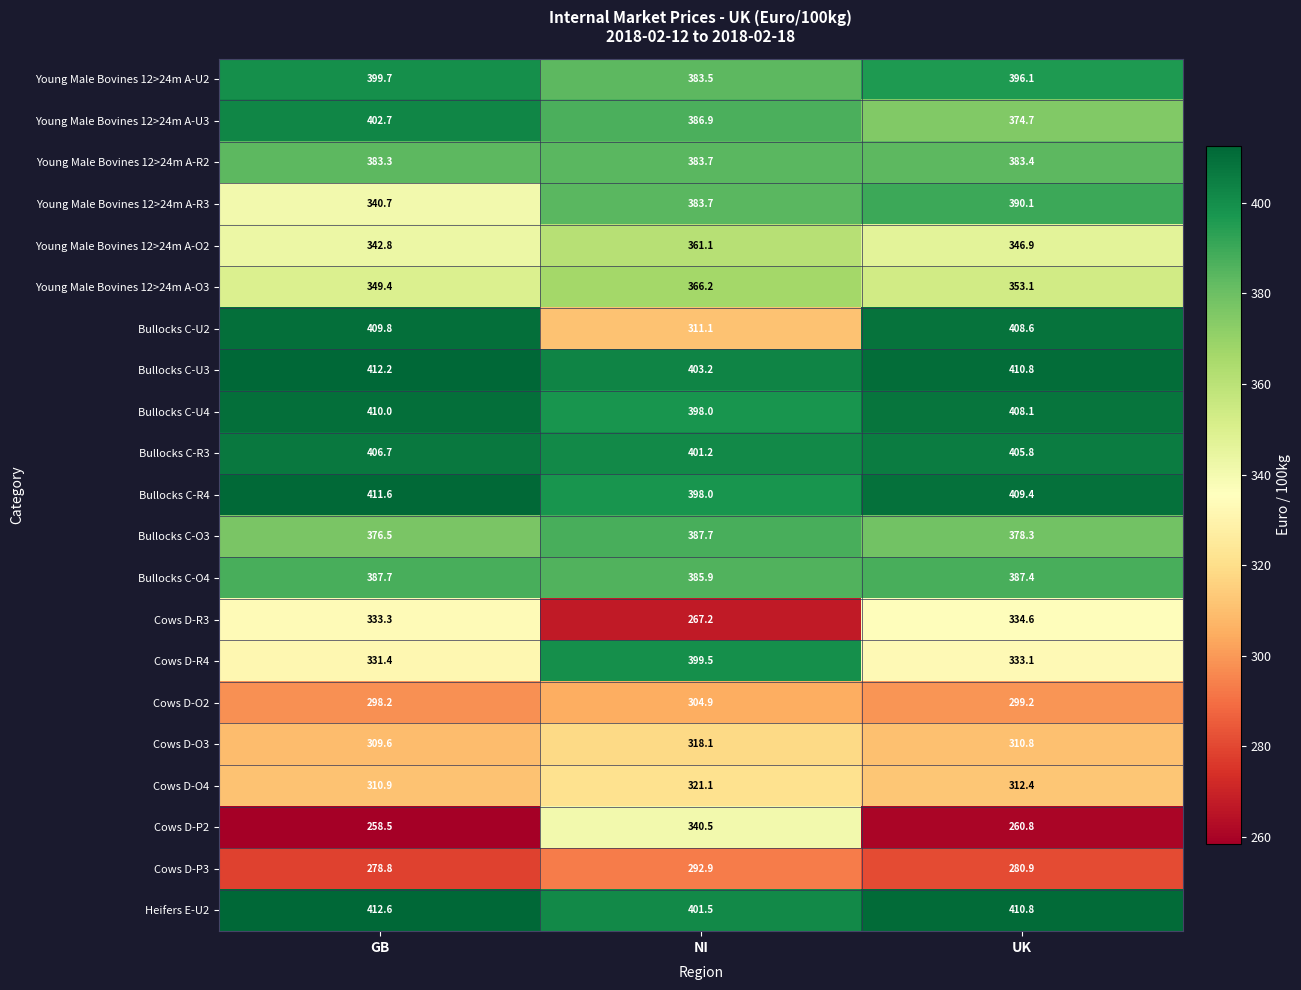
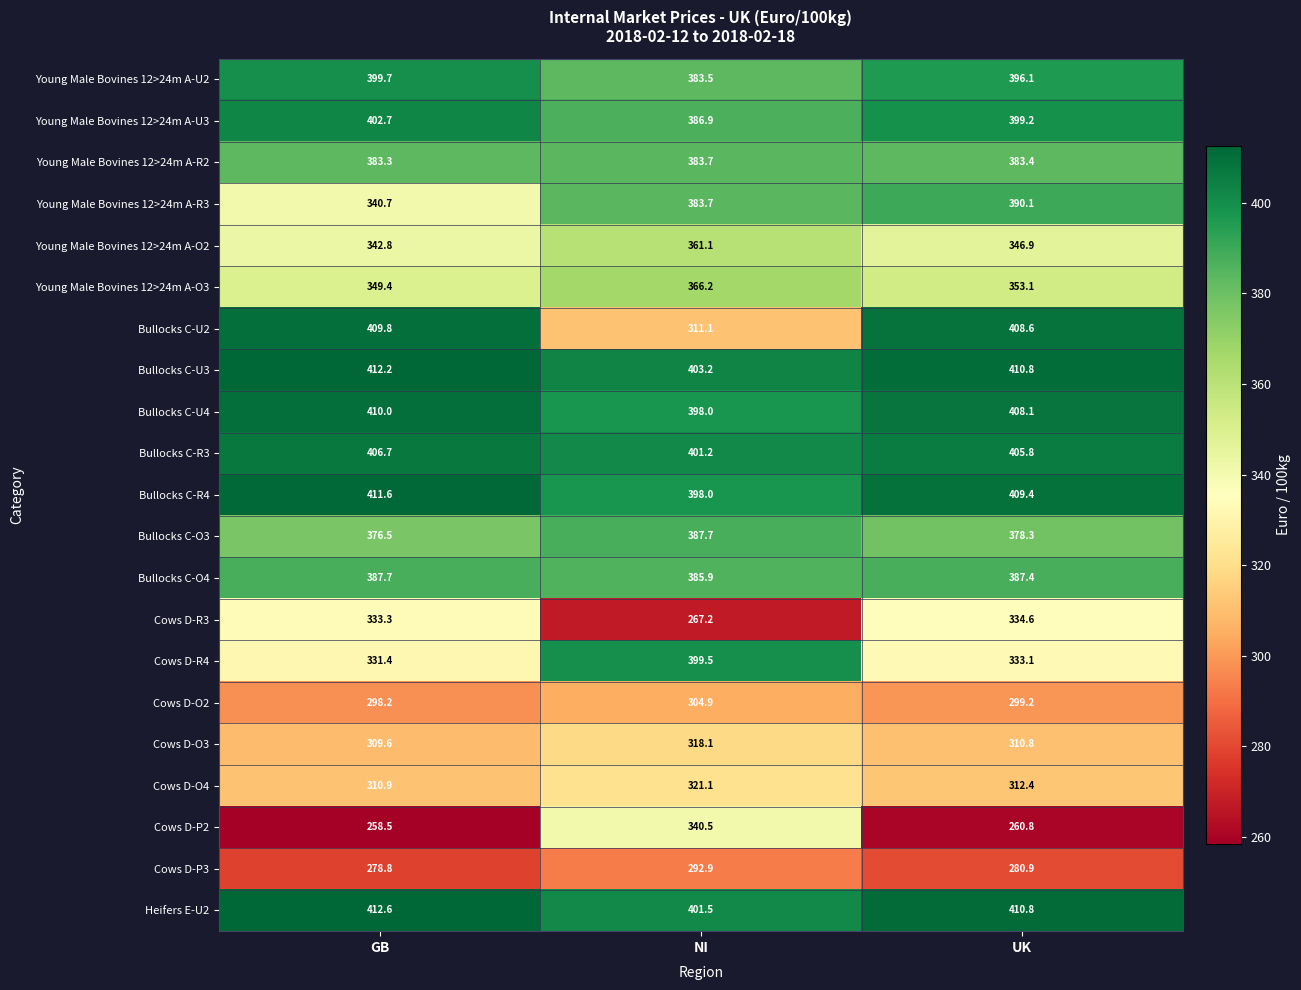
  {
    "Young Male Bovines 12>24m A-U2": {
      "GB": 399.7,
      "NI": 383.5,
      "UK": 396.1
    },
    "Young Male Bovines 12>24m A-U3": {
      "GB": 402.7,
      "NI": 386.9,
-     "UK": 374.7
+     "UK": 399.2
    },
    "Young Male Bovines 12>24m A-R2": {
      "GB": 383.3,
      "NI": 383.7,
      "UK": 383.4
    },
    "Young Male Bovines 12>24m A-R3": {
      "GB": 340.7,
      "NI": 383.7,
      "UK": 390.1
    },
    "Young Male Bovines 12>24m A-O2": {
      "GB": 342.8,
      "NI": 361.1,
      "UK": 346.9
    },
    "Young Male Bovines 12>24m A-O3": {
      "GB": 349.4,
      "NI": 366.2,
      "UK": 353.1
    },
    "Bullocks C-U2": {
      "GB": 409.8,
      "NI": 311.1,
      "UK": 408.6
    },
    "Bullocks C-U3": {
      "GB": 412.2,
      "NI": 403.2,
      "UK": 410.8
    },
    "Bullocks C-U4": {
      "GB": 410.0,
      "NI": 398.0,
      "UK": 408.1
    },
    "Bullocks C-R3": {
      "GB": 406.7,
      "NI": 401.2,
      "UK": 405.8
    },
    "Bullocks C-R4": {
      "GB": 411.6,
      "NI": 398.0,
      "UK": 409.4
    },
    "Bullocks C-O3": {
      "GB": 376.5,
      "NI": 387.7,
      "UK": 378.3
    },
    "Bullocks C-O4": {
      "GB": 387.7,
      "NI": 385.9,
      "UK": 387.4
    },
    "Cows D-R3": {
      "GB": 333.3,
      "NI": 267.2,
      "UK": 334.6
    },
    "Cows D-R4": {
      "GB": 331.4,
      "NI": 399.5,
      "UK": 333.1
    },
    "Cows D-O2": {
      "GB": 298.2,
      "NI": 304.9,
      "UK": 299.2
    },
    "Cows D-O3": {
      "GB": 309.6,
      "NI": 318.1,
      "UK": 310.8
    },
    "Cows D-O4": {
      "GB": 310.9,
      "NI": 321.1,
      "UK": 312.4
    },
    "Cows D-P2": {
      "GB": 258.5,
      "NI": 340.5,
      "UK": 260.8
    },
    "Cows D-P3": {
      "GB": 278.8,
      "NI": 292.9,
      "UK": 280.9
    },
    "Heifers E-U2": {
      "GB": 412.6,
      "NI": 401.5,
      "UK": 410.8
    }
  }
